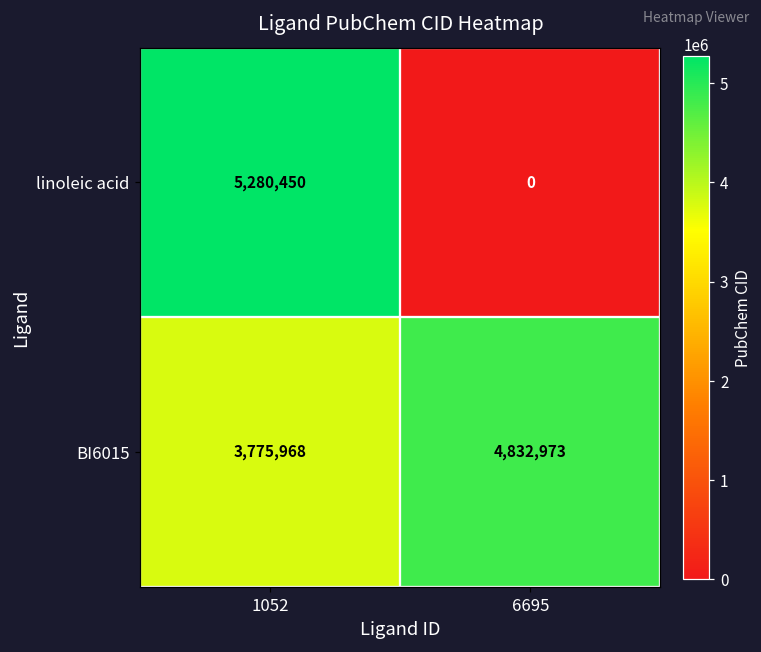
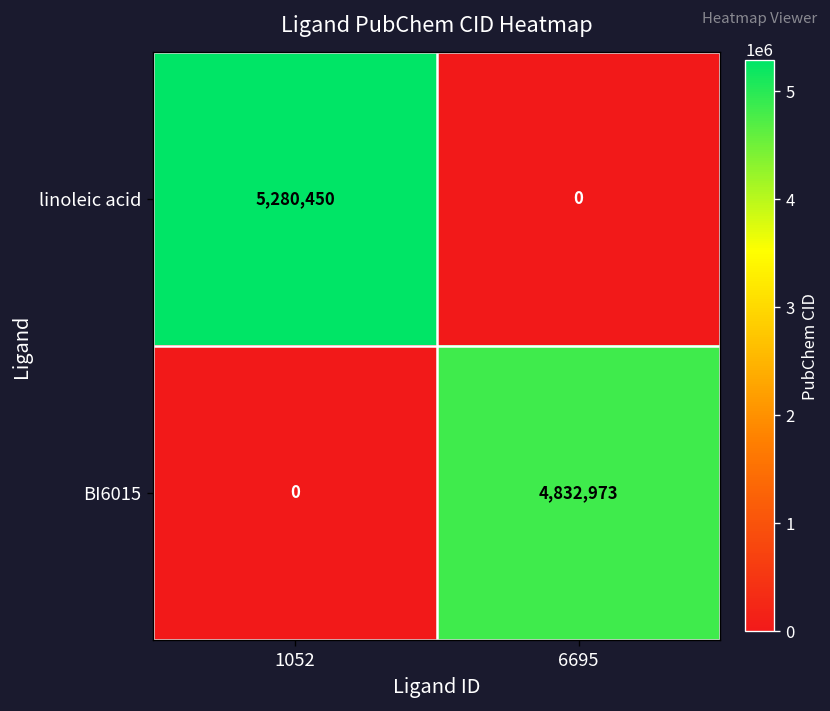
  {
    "linoleic acid": {
      "1052": "5,280,450",
      "6695": "0"
    },
    "BI6015": {
-     "1052": "3,775,968",
+     "1052": "0",
      "6695": "4,832,973"
    }
  }
